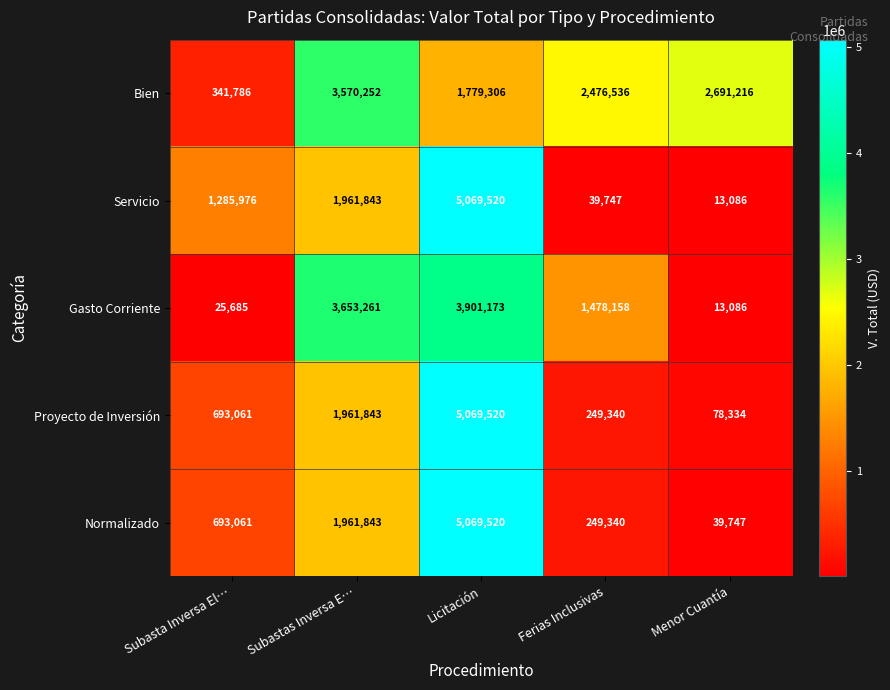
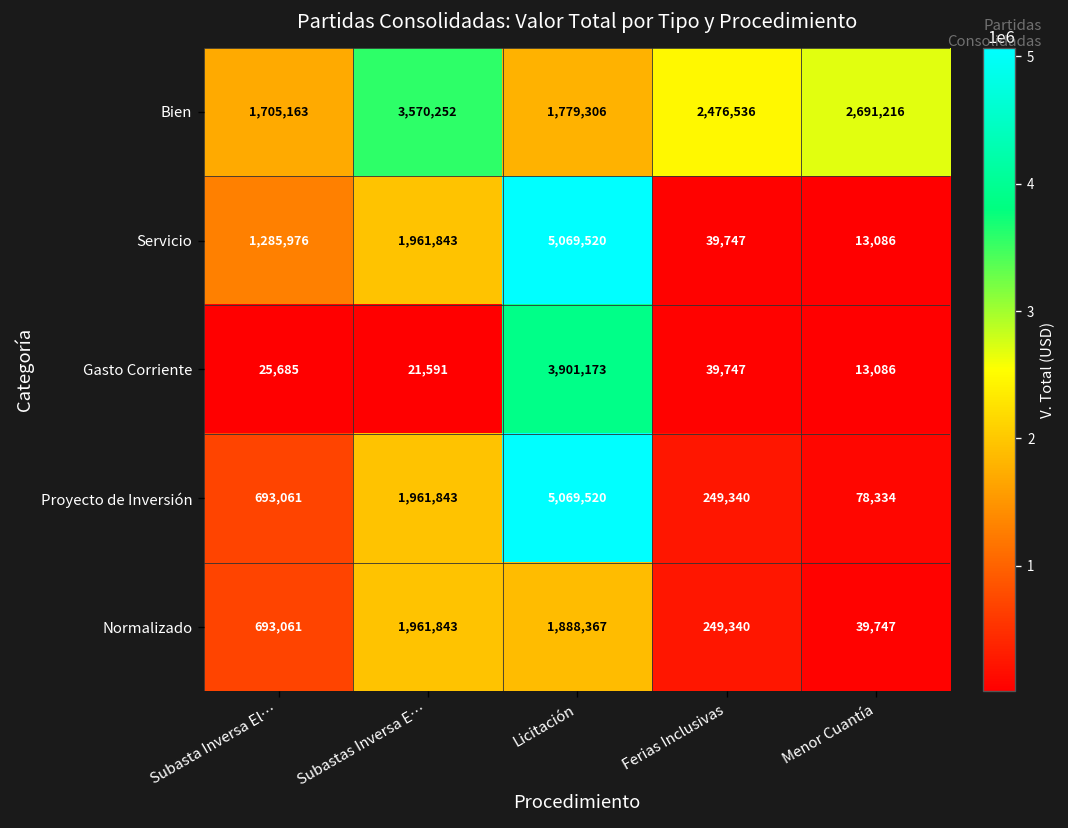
  {
    "Bien": {
-     "Subasta Inversa El…": "341,786",
+     "Subasta Inversa El…": "1,705,163",
      "Subastas Inversa E…": "3,570,252",
      "Licitación": "1,779,306",
      "Ferias Inclusivas": "2,476,536",
      "Menor Cuantía": "2,691,216"
    },
    "Servicio": {
      "Subasta Inversa El…": "1,285,976",
      "Subastas Inversa E…": "1,961,843",
      "Licitación": "5,069,520",
      "Ferias Inclusivas": "39,747",
      "Menor Cuantía": "13,086"
    },
    "Gasto Corriente": {
      "Subasta Inversa El…": "25,685",
-     "Subastas Inversa E…": "3,653,261",
+     "Subastas Inversa E…": "21,591",
      "Licitación": "3,901,173",
-     "Ferias Inclusivas": "1,478,158",
+     "Ferias Inclusivas": "39,747",
      "Menor Cuantía": "13,086"
    },
    "Proyecto de Inversión": {
      "Subasta Inversa El…": "693,061",
      "Subastas Inversa E…": "1,961,843",
      "Licitación": "5,069,520",
      "Ferias Inclusivas": "249,340",
      "Menor Cuantía": "78,334"
    },
    "Normalizado": {
      "Subasta Inversa El…": "693,061",
      "Subastas Inversa E…": "1,961,843",
-     "Licitación": "5,069,520",
+     "Licitación": "1,888,367",
      "Ferias Inclusivas": "249,340",
      "Menor Cuantía": "39,747"
    }
  }
